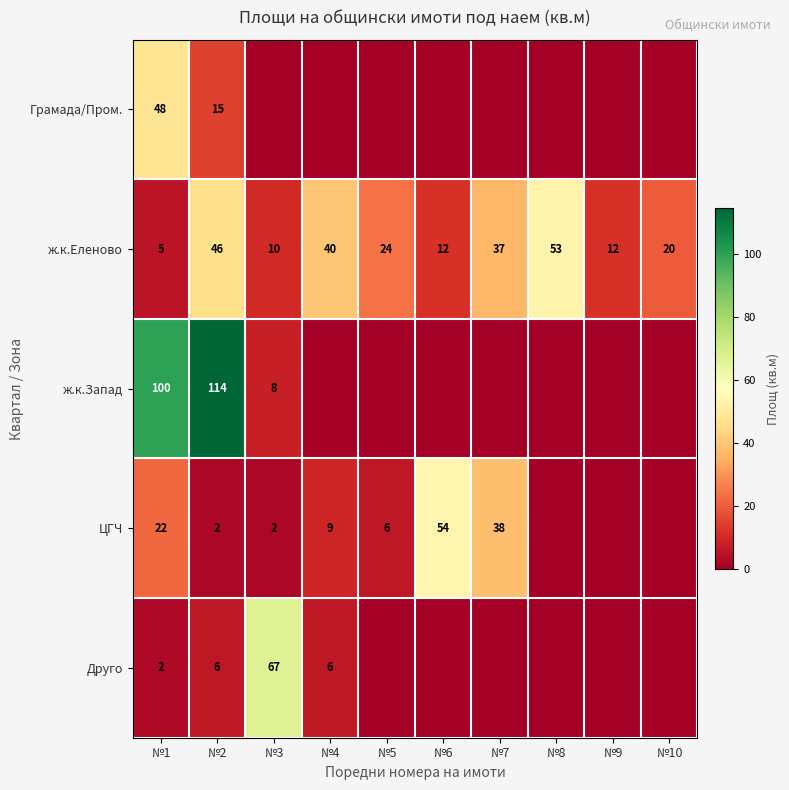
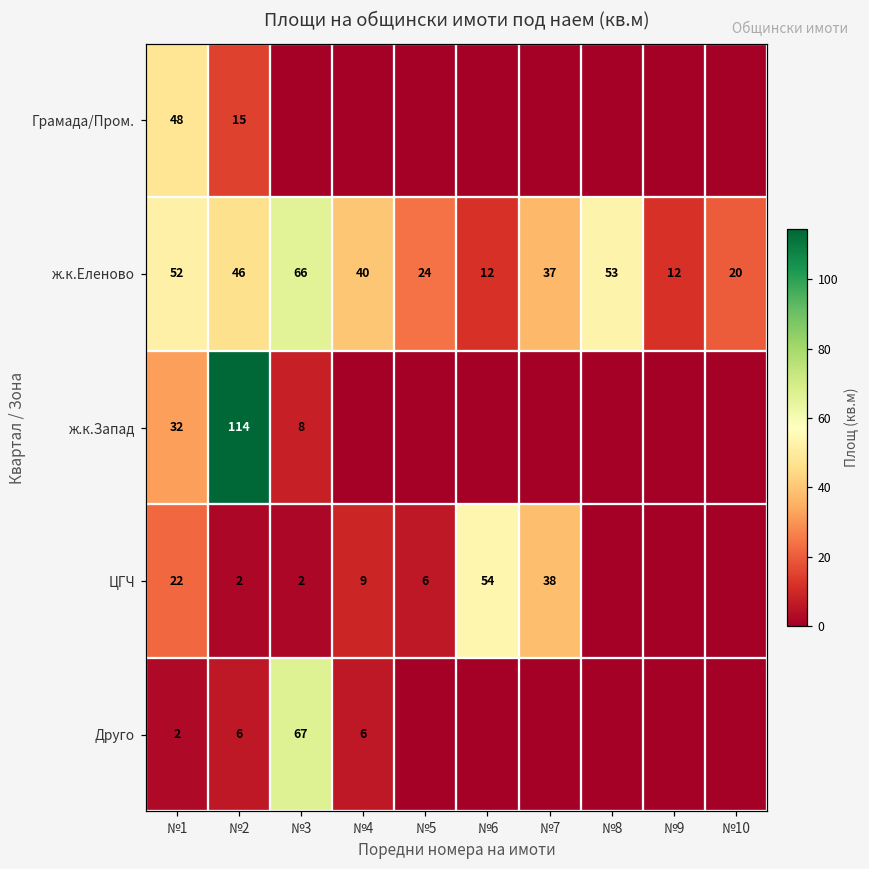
  {
    "Грамада/Пром.": {
      "№1": 48,
      "№2": 15
    },
    "ж.к.Еленово": {
-     "№1": 5,
+     "№1": 52,
      "№2": 46,
-     "№3": 10,
+     "№3": 66,
      "№4": 40,
      "№5": 24,
      "№6": 12,
      "№7": 37,
      "№8": 53,
      "№9": 12,
      "№10": 20
    },
    "ж.к.Запад": {
-     "№1": 100,
+     "№1": 32,
      "№2": 114,
      "№3": 8
    },
    "ЦГЧ": {
      "№1": 22,
      "№2": 2,
      "№3": 2,
      "№4": 9,
      "№5": 6,
      "№6": 54,
      "№7": 38
    },
    "Друго": {
      "№1": 2,
      "№2": 6,
      "№3": 67,
      "№4": 6
    }
  }
